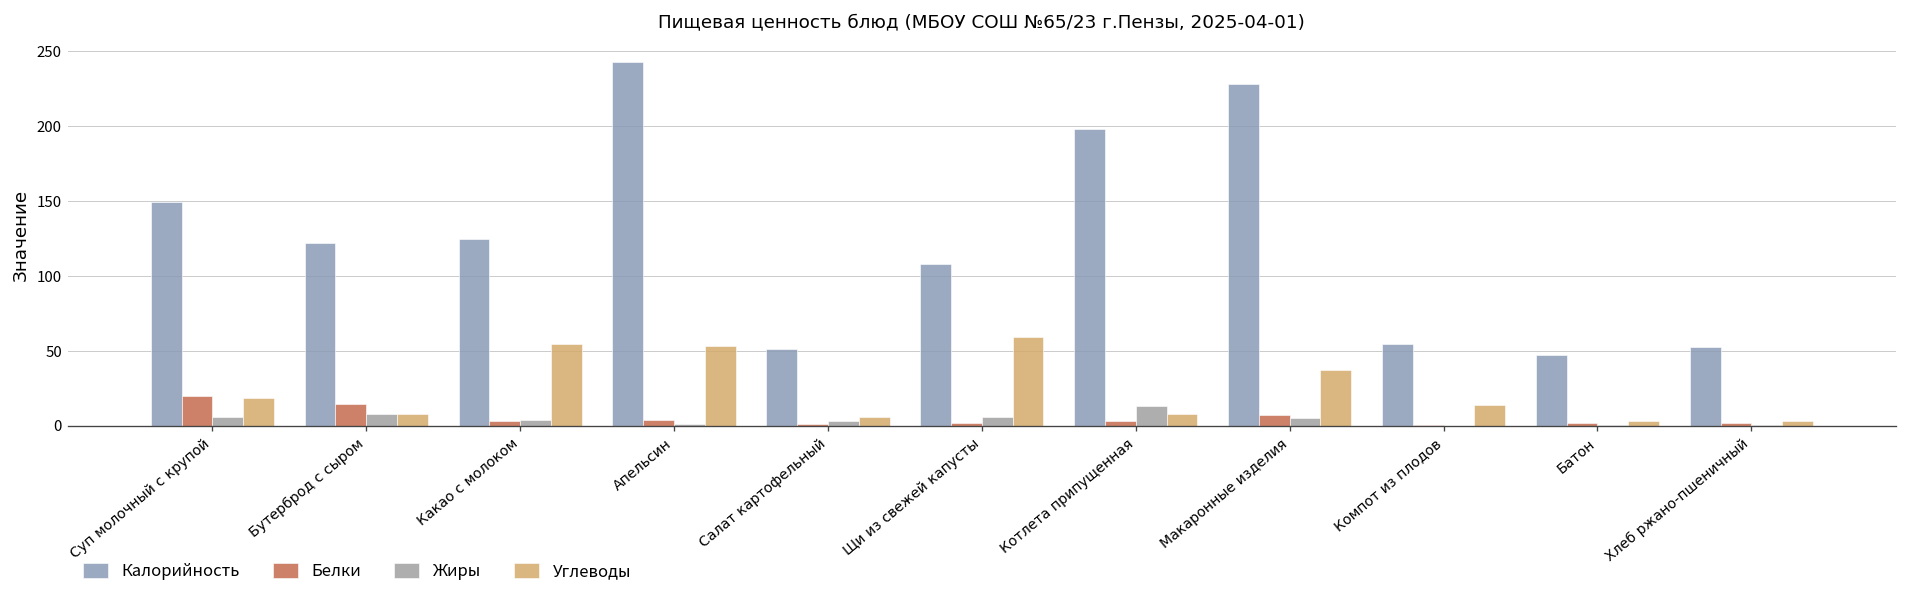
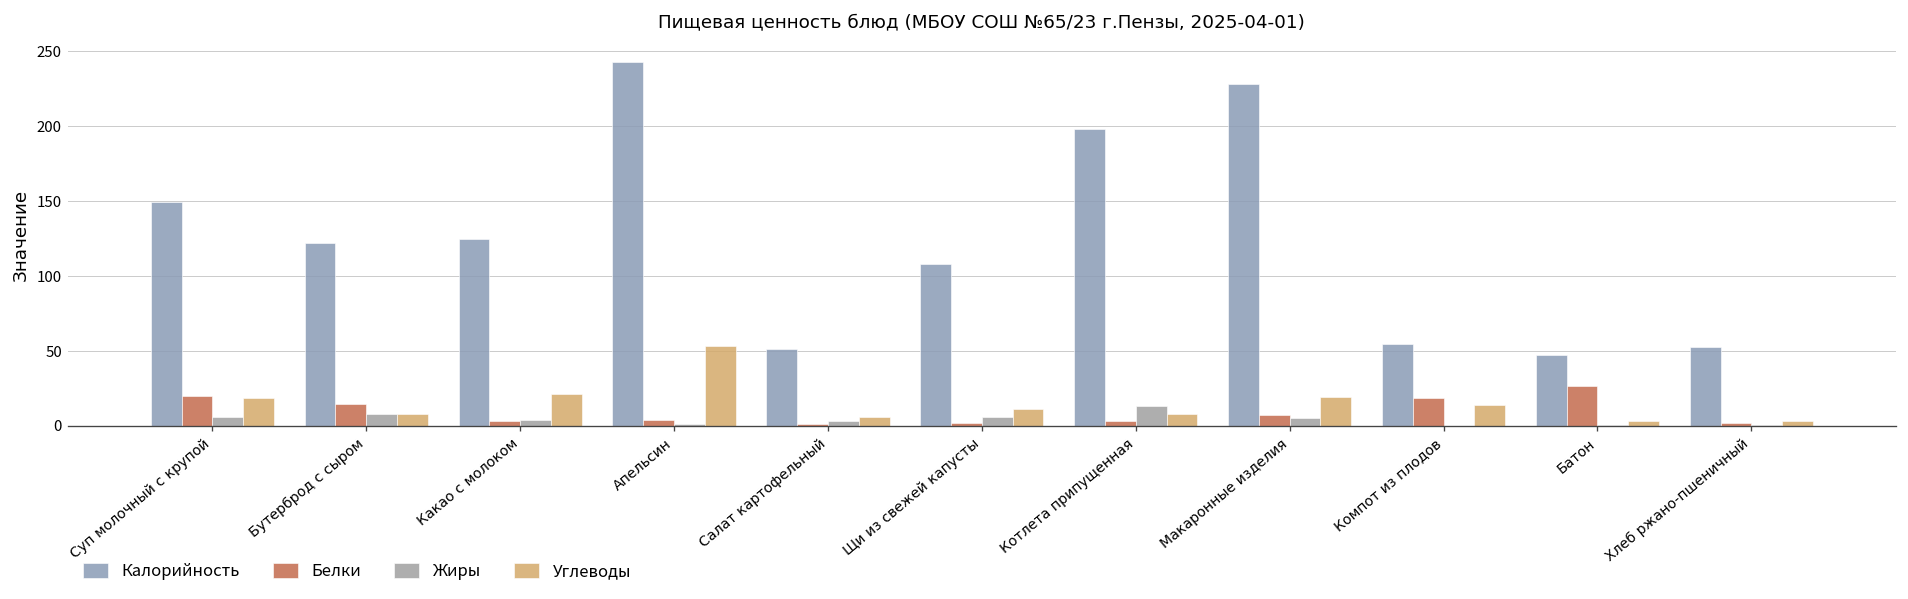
  {
    "Белки": {
      "Суп молочный с крупой": 20,
      "Бутерброд с сыром": 15,
      "Какао с молоком": 3,
      "Апельсин": 4,
      "Котлета припущенная": 3,
      "Макаронные изделия": 7,
-     "Компот из плодов": 0,
-     "Батон": 2
+     "Компот из плодов": 18,
+     "Батон": 26
    },
    "Углеводы": {
      "Суп молочный с крупой": 19,
      "Бутерброд с сыром": 8,
-     "Какао с молоком": 54,
+     "Какао с молоком": 21,
      "Апельсин": 53,
      "Салат картофельный": 6,
-     "Щи из свежей капусты": 59,
+     "Щи из свежей капусты": 11,
      "Котлета припущенная": 8,
-     "Макаронные изделия": 37,
+     "Макаронные изделия": 19,
      "Компот из плодов": 13,
      "Батон": 3,
      "Хлеб ржано-пшеничный": 3
    }
  }
